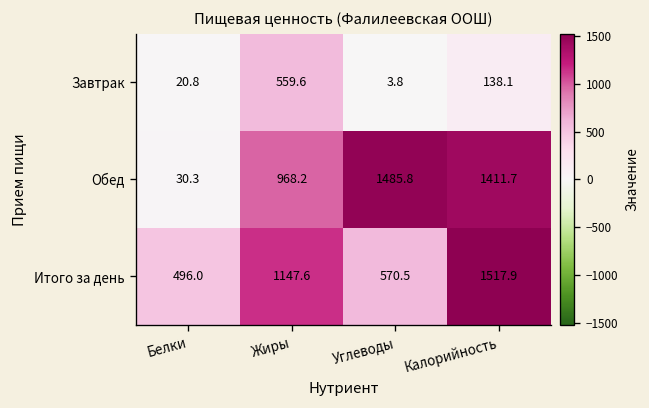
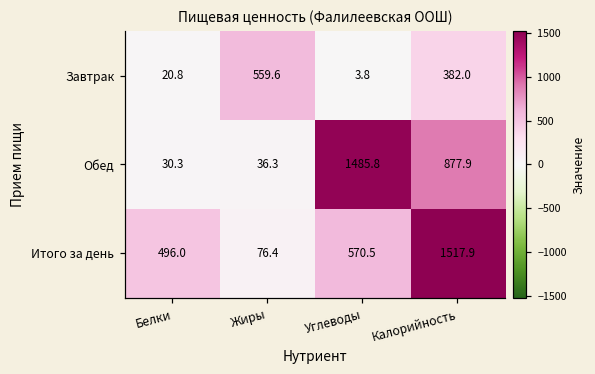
  {
    "Завтрак": {
      "Белки": 20.8,
      "Жиры": 559.6,
      "Углеводы": 3.8,
-     "Калорийность": 138.1
+     "Калорийность": 382.0
    },
    "Обед": {
      "Белки": 30.3,
-     "Жиры": 968.2,
+     "Жиры": 36.3,
      "Углеводы": 1485.8,
-     "Калорийность": 1411.7
+     "Калорийность": 877.9
    },
    "Итого за день": {
      "Белки": 496.0,
-     "Жиры": 1147.6,
+     "Жиры": 76.4,
      "Углеводы": 570.5,
      "Калорийность": 1517.9
    }
  }
